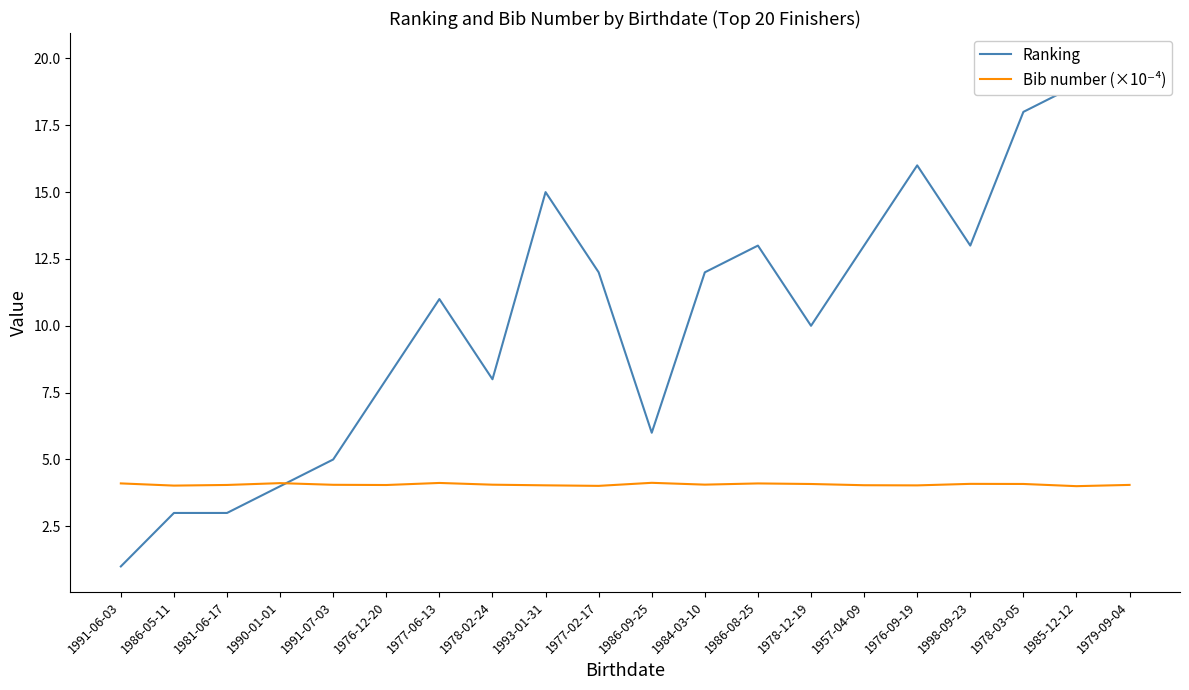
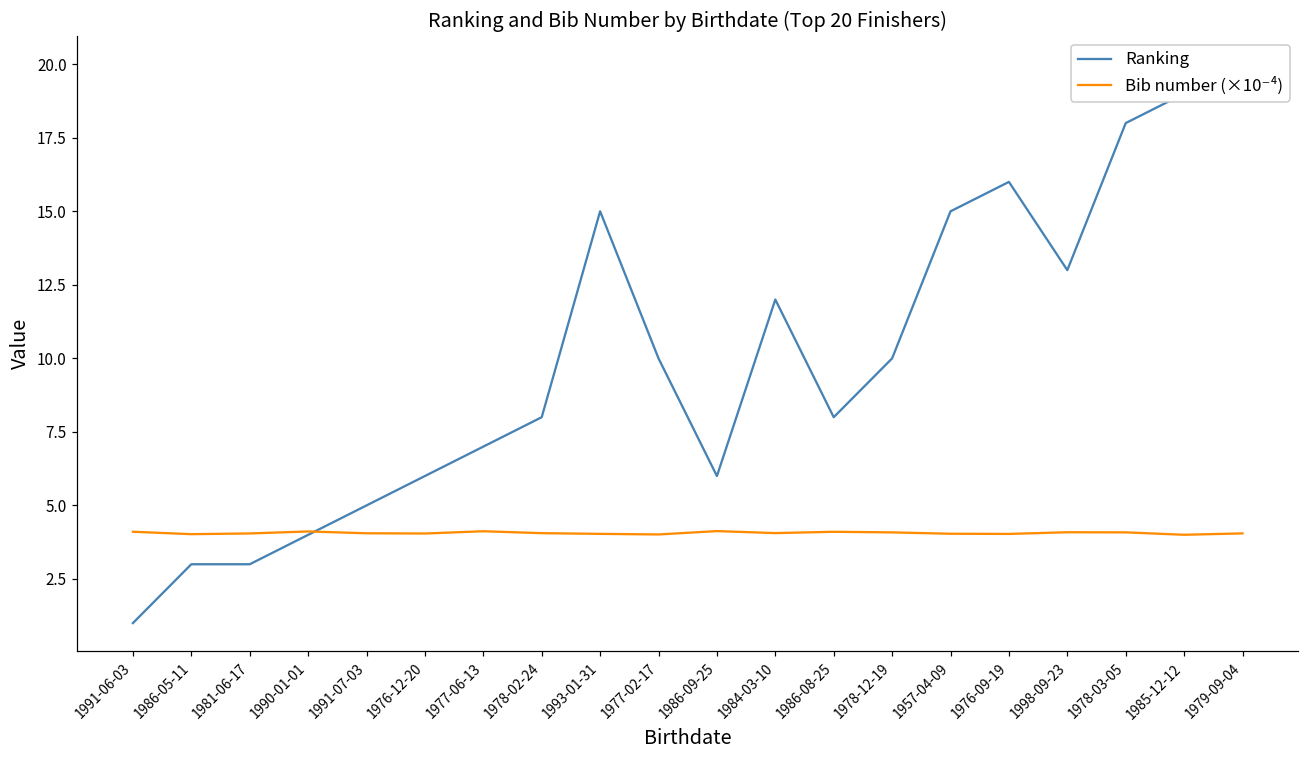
  {
    "Ranking": {
      "1991-06-03": 1,
      "1986-05-11": 3,
      "1981-06-17": 3,
      "1990-01-01": 4,
      "1991-07-03": 5,
-     "1976-12-20": 8,
-     "1977-06-13": 11,
+     "1976-12-20": 6,
+     "1977-06-13": 7,
      "1978-02-24": 8,
      "1993-01-31": 15,
-     "1977-02-17": 12,
+     "1977-02-17": 10,
      "1986-09-25": 6,
      "1984-03-10": 12,
-     "1986-08-25": 13,
+     "1986-08-25": 8,
      "1978-12-19": 10,
-     "1957-04-09": 13,
+     "1957-04-09": 15,
      "1976-09-19": 16,
      "1998-09-23": 13,
      "1978-03-05": 18
    },
    "Bib number (×10⁻⁴)": {
      "1991-06-03": 4.1,
      "1986-05-11": 4,
      "1981-06-17": 4,
      "1990-01-01": 4.1,
      "1991-07-03": 4,
      "1976-12-20": 4,
      "1977-06-13": 4.1,
      "1978-02-24": 4,
      "1993-01-31": 4,
      "1977-02-17": 4,
      "1986-09-25": 4.1,
      "1984-03-10": 4,
      "1986-08-25": 4.1,
      "1978-12-19": 4,
      "1957-04-09": 4,
      "1976-09-19": 4,
      "1998-09-23": 4,
      "1978-03-05": 4,
      "1985-12-12": 4,
      "1979-09-04": 4
    }
  }
